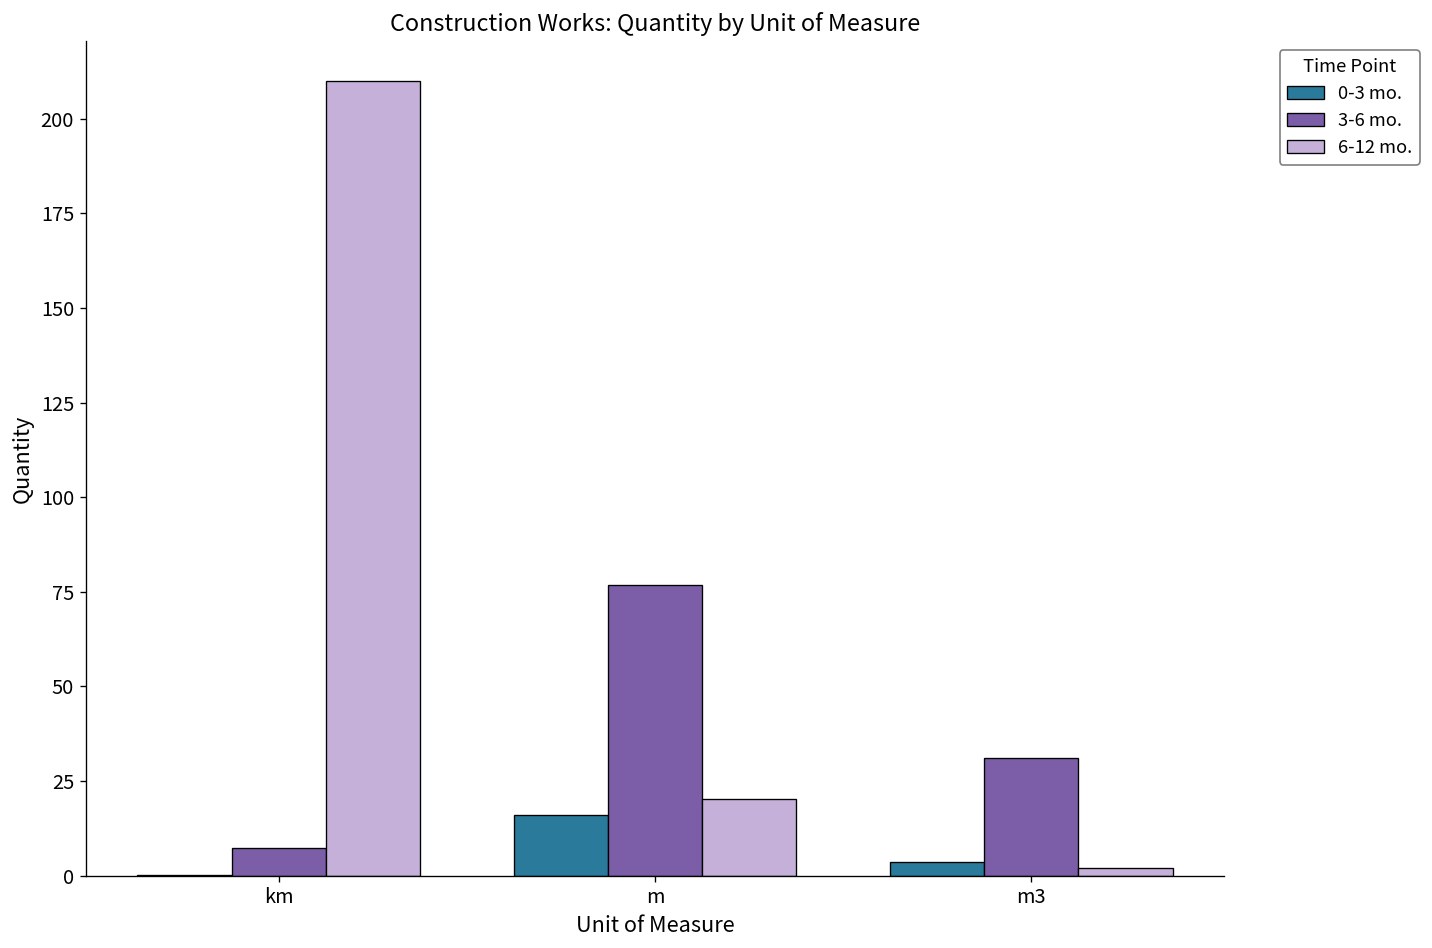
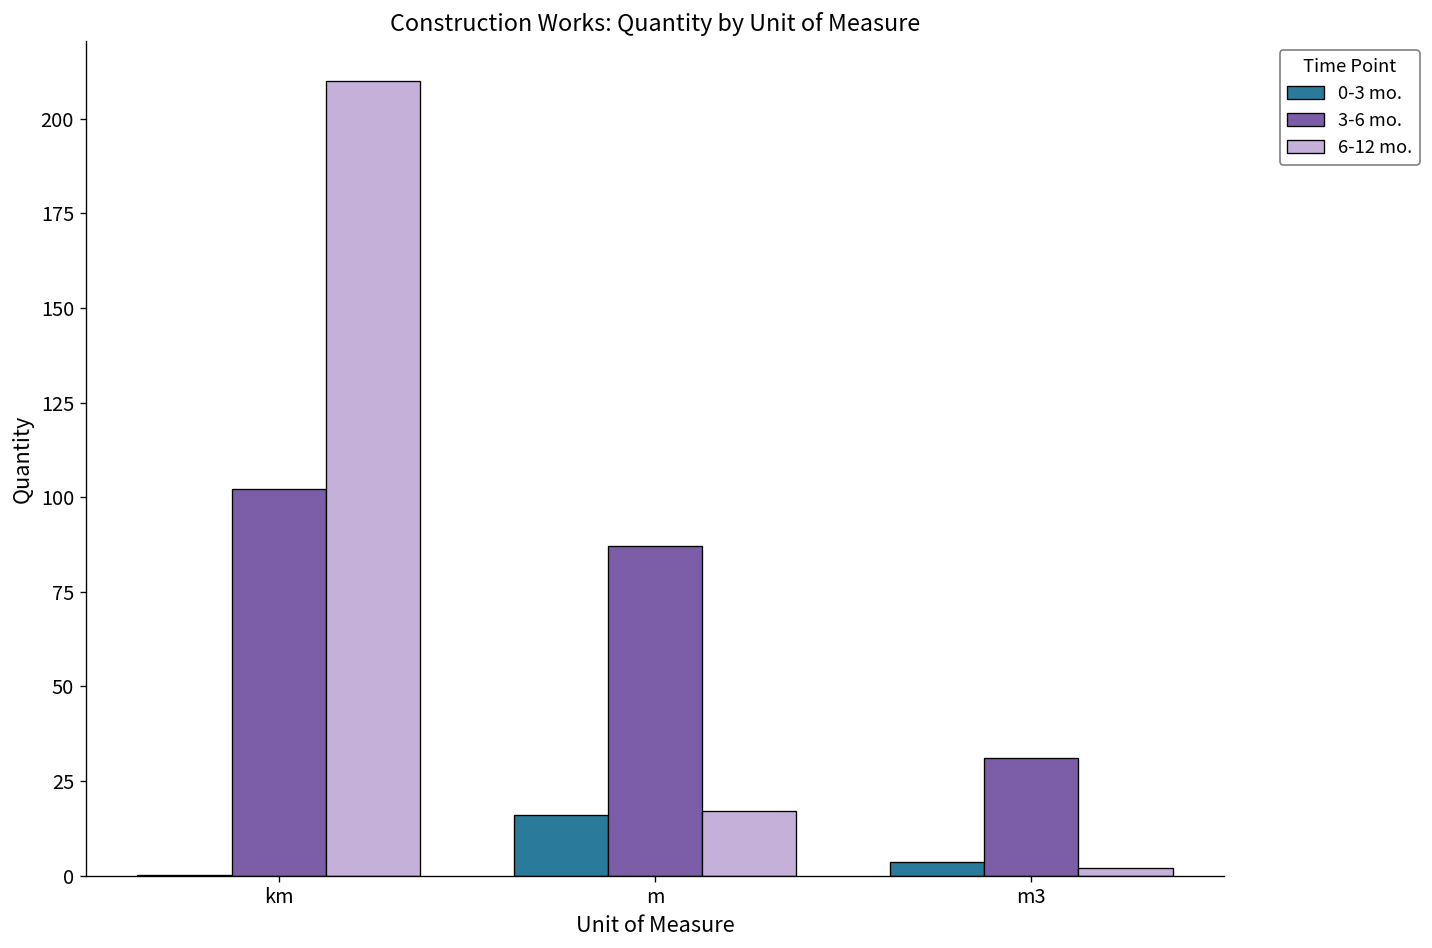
  {
    "0-3 mo.": {
      "m": 16,
      "m3": 4
    },
    "3-6 mo.": {
-     "km": 7,
-     "m": 77,
+     "km": 102,
+     "m": 87,
      "m3": 31
    },
    "6-12 mo.": {
      "km": 210,
-     "m": 20,
+     "m": 17,
      "m3": 2
    }
  }
